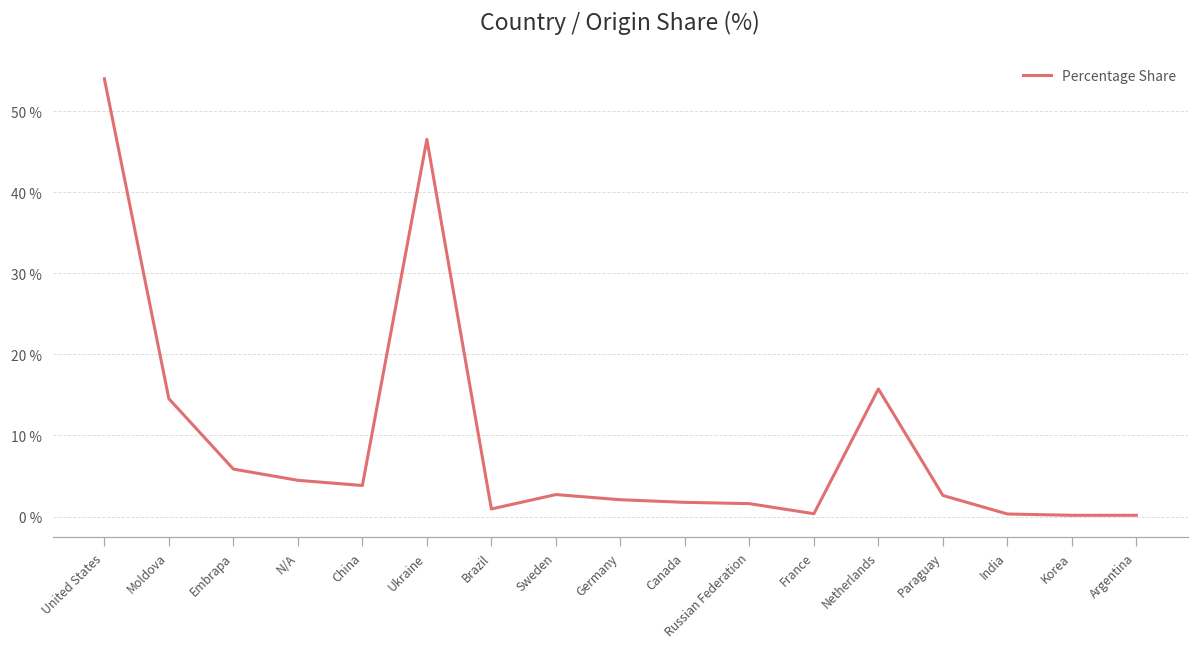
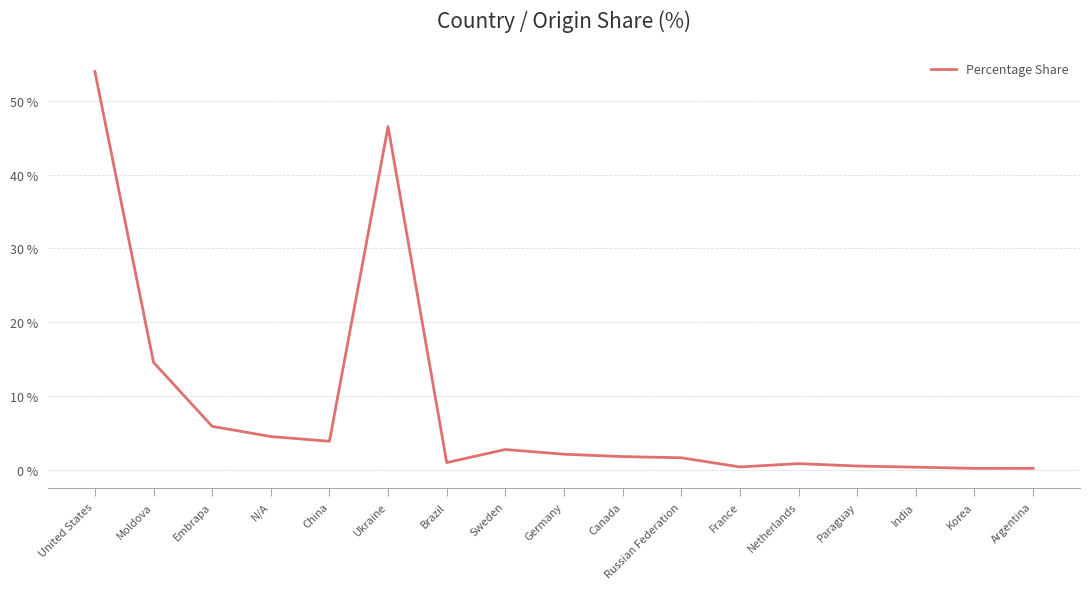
  {
    "United States": "54 %",
    "Moldova": "15 %",
    "Embrapa": "6 %",
    "N/A": "4 %",
    "China": "4 %",
    "Ukraine": "47 %",
    "Brazil": "1 %",
    "Sweden": "3 %",
    "Germany": "2 %",
    "Canada": "2 %",
    "Russian Federation": "2 %",
    "France": "0 %",
-   "Netherlands": "16 %",
-   "Paraguay": "3 %",
+   "Netherlands": "1 %",
+   "Paraguay": "0 %",
    "India": "0 %",
    "Korea": "0 %",
    "Argentina": "0 %"
  }
